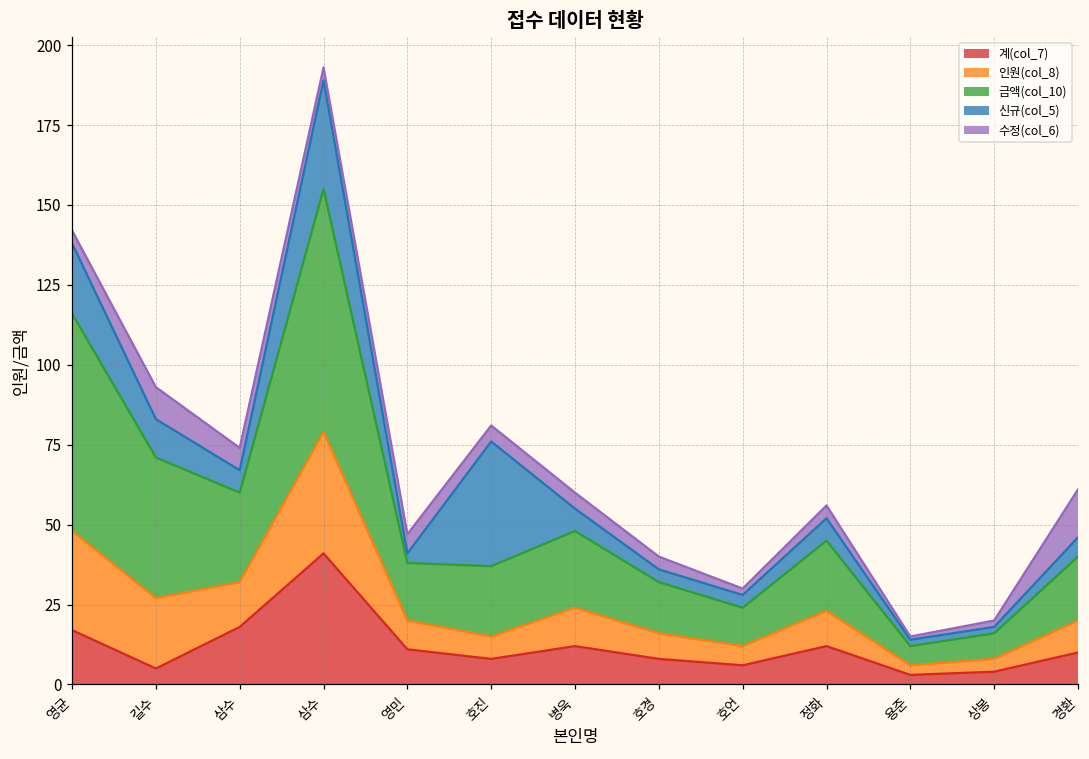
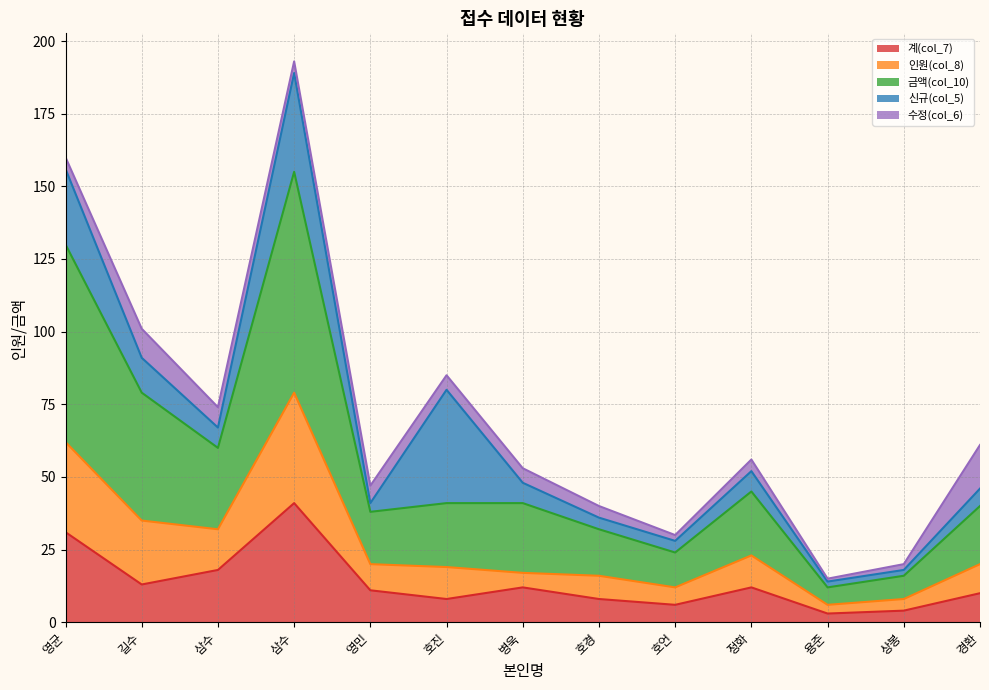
  {
    "계(col_7)": {
-     "영균": 17,
-     "길수": 5,
+     "영균": 31,
+     "길수": 13,
      "영민": 11,
      "호진": 8,
      "병욱": 12,
      "호경": 8,
      "호언": 6,
      "정화": 12,
      "용준": 3,
      "상봉": 4,
      "경환": 10
    },
    "인원(col_8)": {
      "영균": 31,
      "길수": 22,
      "영민": 9,
-     "호진": 7,
-     "병욱": 12,
+     "호진": 11,
+     "병욱": 5,
      "호경": 8,
      "호언": 6,
      "정화": 11,
      "용준": 3,
      "상봉": 4,
      "경환": 10
    },
    "금액(col_10)": {
      "영균": 68,
      "길수": 44,
      "영민": 18,
      "호진": 22,
      "병욱": 24,
      "호경": 16,
      "호언": 12,
      "정화": 22,
      "용준": 6,
      "상봉": 8,
      "경환": 20
    },
    "신규(col_5)": {
-     "영균": 22,
+     "영균": 26,
      "길수": 12,
      "영민": 3,
      "호진": 39,
      "병욱": 7,
      "호경": 4,
      "호언": 4,
      "정화": 7,
      "용준": 2,
      "상봉": 2,
      "경환": 6
    },
    "수정(col_6)": {
      "영균": 4,
      "길수": 10,
      "영민": 6,
      "호진": 5,
      "병욱": 5,
      "호경": 4,
      "호언": 2,
      "정화": 4,
      "용준": 1,
      "상봉": 2,
      "경환": 15
    }
  }
